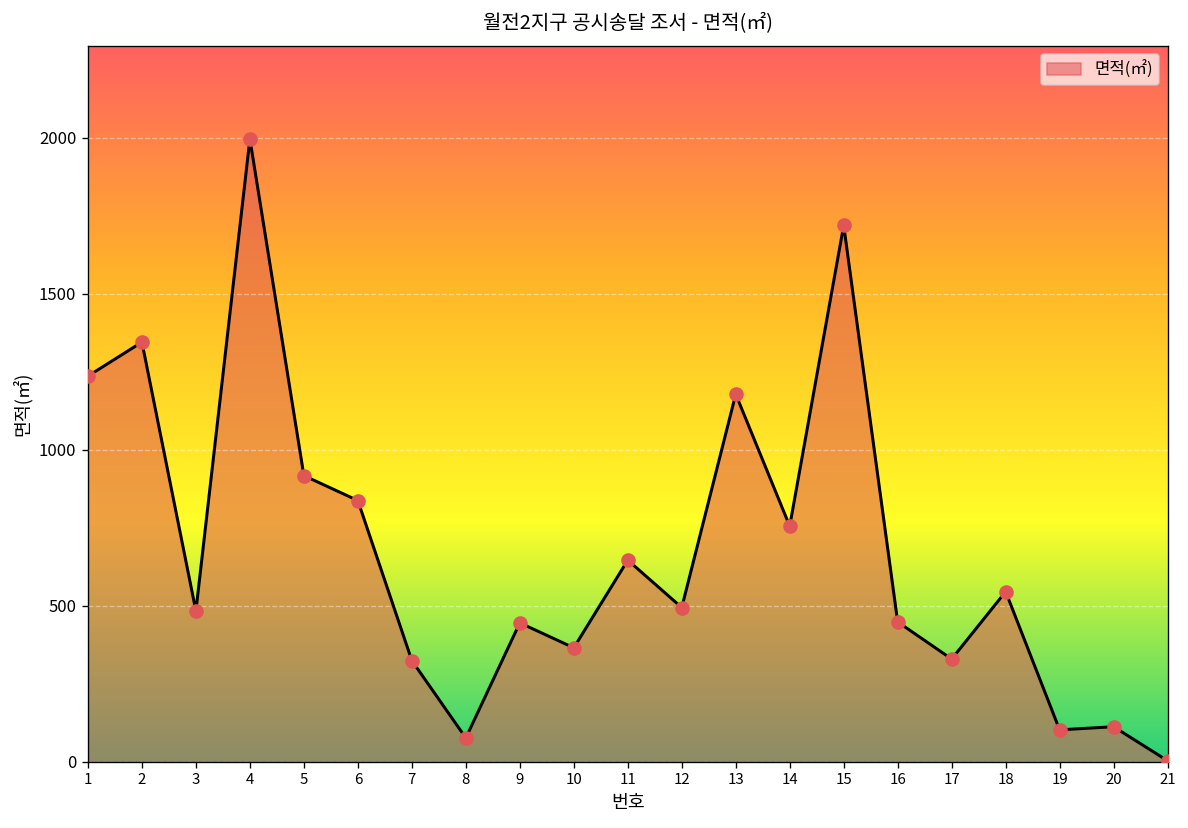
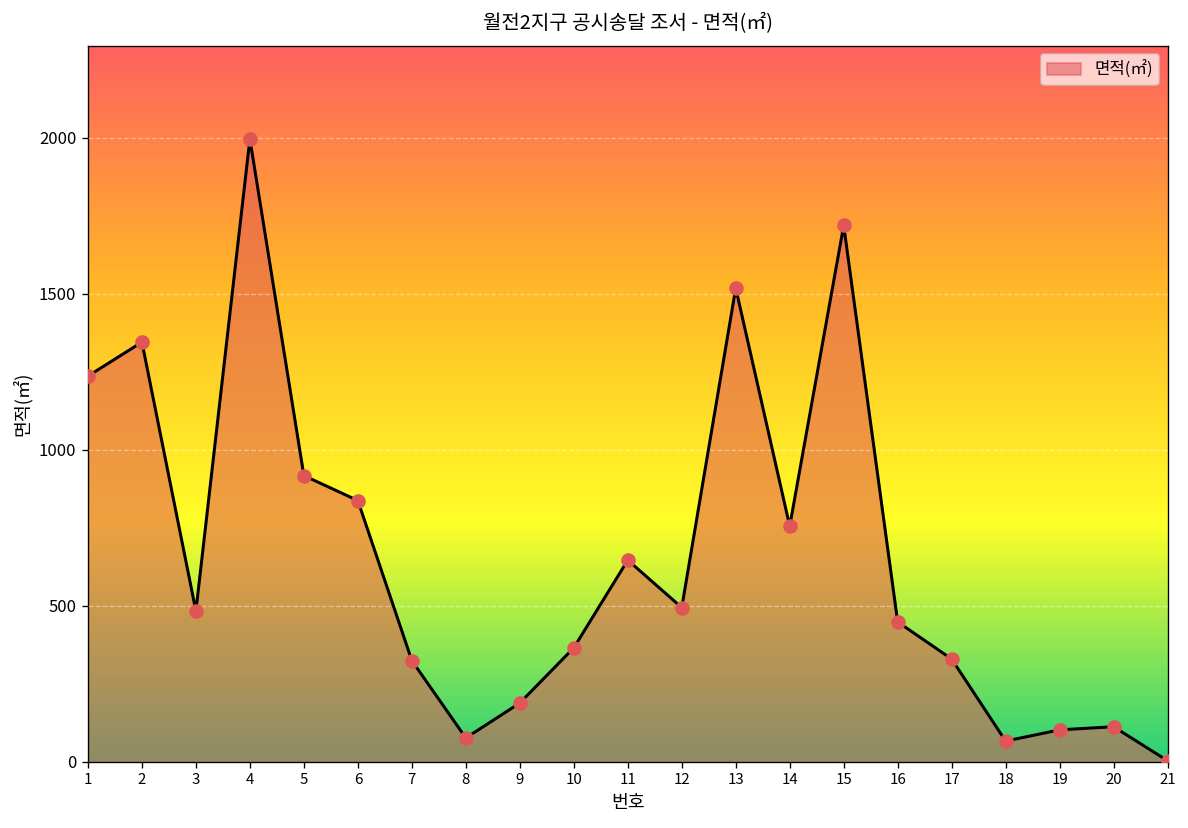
  {
    "1": 1240,
    "2": 1350,
    "3": 480,
    "4": 2000,
    "5": 920,
    "6": 840,
    "7": 320,
    "8": 80,
-   "9": 450,
+   "9": 190,
    "10": 370,
    "11": 650,
    "12": 490,
-   "13": 1180,
+   "13": 1520,
    "14": 760,
    "15": 1720,
    "16": 450,
    "17": 330,
-   "18": 550,
+   "18": 70,
    "19": 100,
    "20": 110,
    "21": 0
  }
